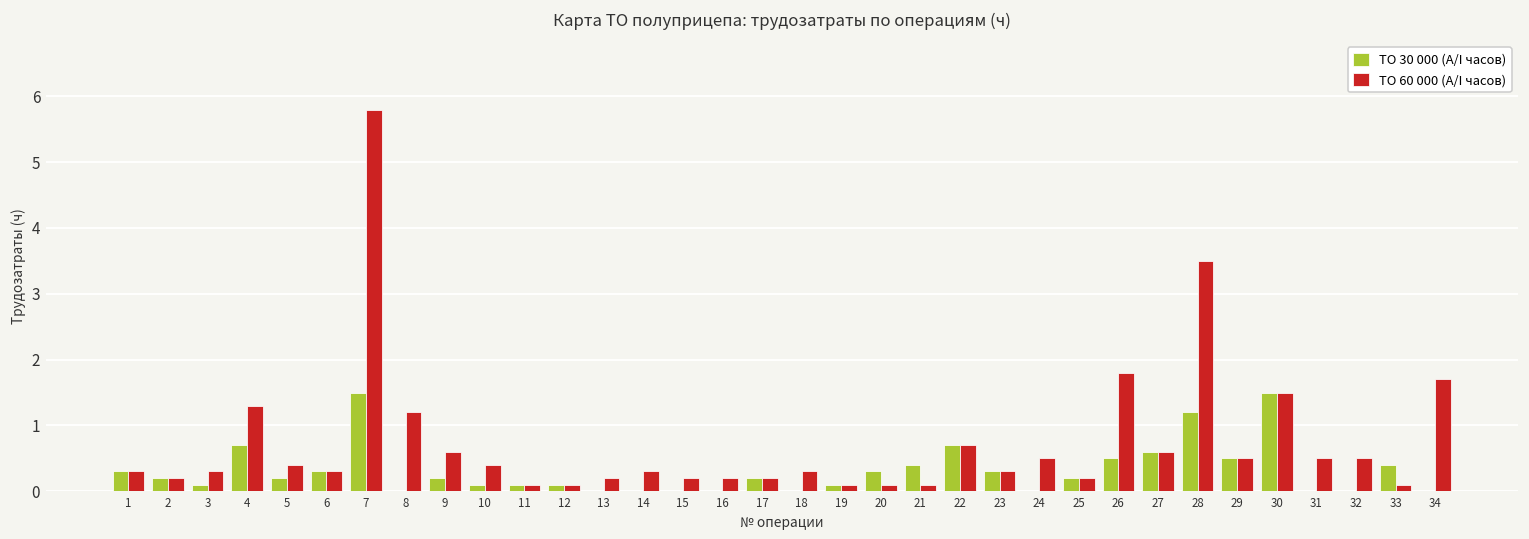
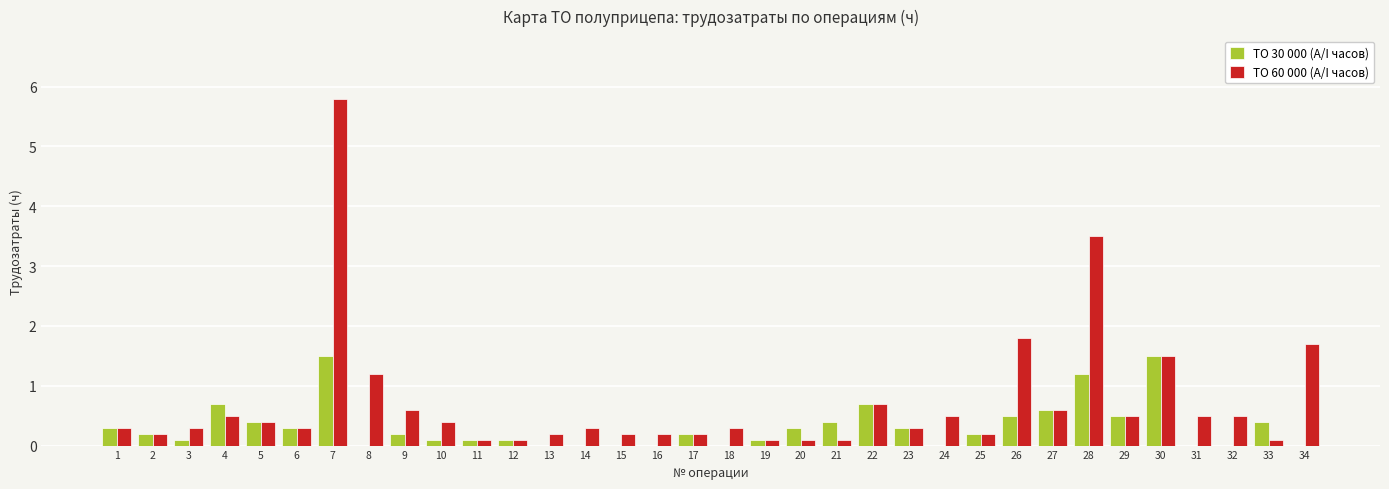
  {
    "TO 30 000 (A/I часов)": {
      "1": 0.3,
      "2": 0.2,
      "3": 0.1,
      "4": 0.7,
-     "5": 0.2,
+     "5": 0.4,
      "6": 0.3,
      "7": 1.5,
      "8": 0.0,
      "9": 0.2,
      "10": 0.1,
      "11": 0.1,
      "12": 0.1,
      "13": 0.0,
      "14": 0.0,
      "15": 0.0,
      "16": 0.0,
      "17": 0.2,
      "18": 0.0,
      "19": 0.1,
      "20": 0.3,
      "21": 0.4,
      "22": 0.7,
      "23": 0.3,
      "24": 0.0,
      "25": 0.2,
      "26": 0.5,
      "27": 0.6,
      "28": 1.2,
      "29": 0.5,
      "30": 1.5,
      "31": 0.0,
      "32": 0.0,
      "33": 0.4,
      "34": 0.0
    },
    "TO 60 000 (A/I часов)": {
      "1": 0.3,
      "2": 0.2,
      "3": 0.3,
-     "4": 1.3,
+     "4": 0.5,
      "5": 0.4,
      "6": 0.3,
      "7": 5.8,
      "8": 1.2,
      "9": 0.6,
      "10": 0.4,
      "11": 0.1,
      "12": 0.1,
      "13": 0.2,
      "14": 0.3,
      "15": 0.2,
      "16": 0.2,
      "17": 0.2,
      "18": 0.3,
      "19": 0.1,
      "20": 0.1,
      "21": 0.1,
      "22": 0.7,
      "23": 0.3,
      "24": 0.5,
      "25": 0.2,
      "26": 1.8,
      "27": 0.6,
      "28": 3.5,
      "29": 0.5,
      "30": 1.5,
      "31": 0.5,
      "32": 0.5,
      "33": 0.1,
      "34": 1.7
    }
  }
